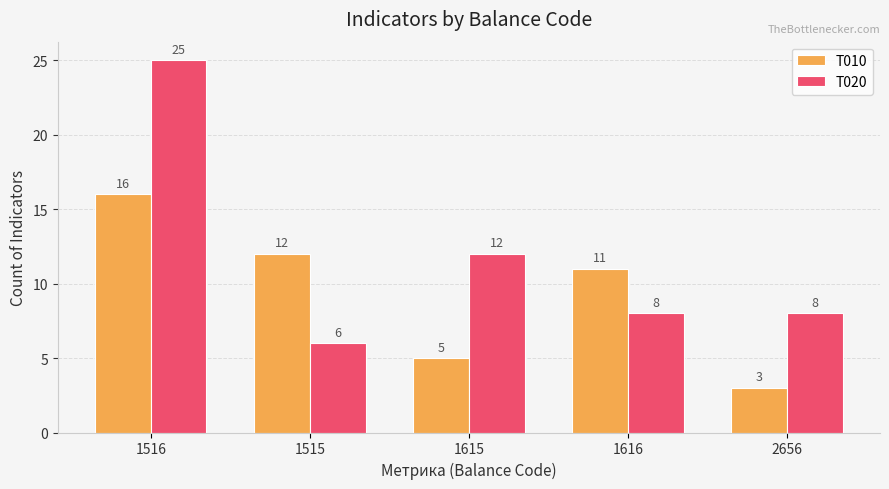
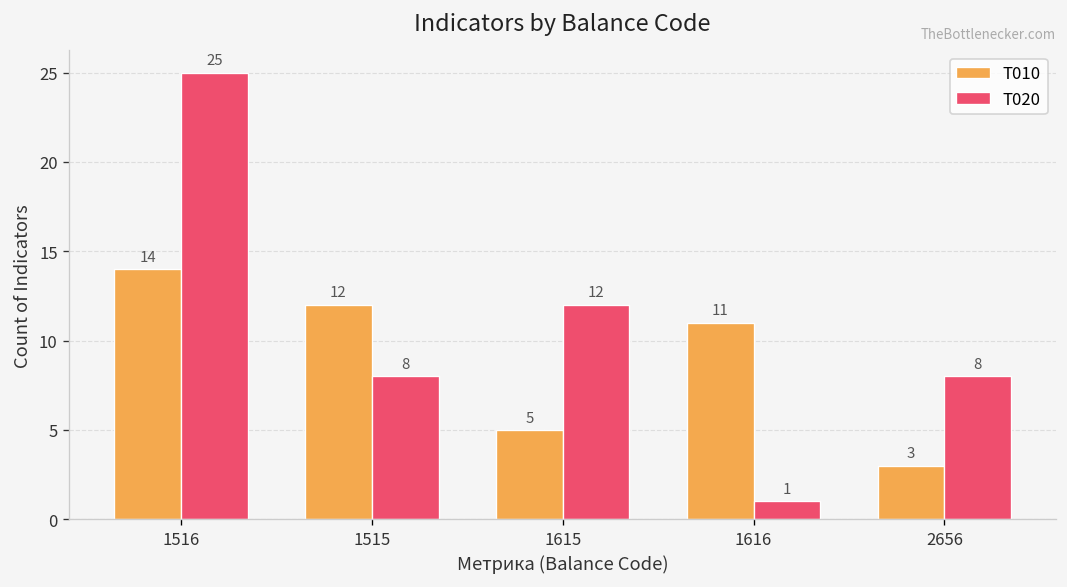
  {
    "T010": {
-     "1516": 16,
+     "1516": 14,
      "1515": 12,
      "1615": 5,
      "1616": 11,
      "2656": 3
    },
    "T020": {
      "1516": 25,
-     "1515": 6,
+     "1515": 8,
      "1615": 12,
-     "1616": 8,
+     "1616": 1,
      "2656": 8
    }
  }
